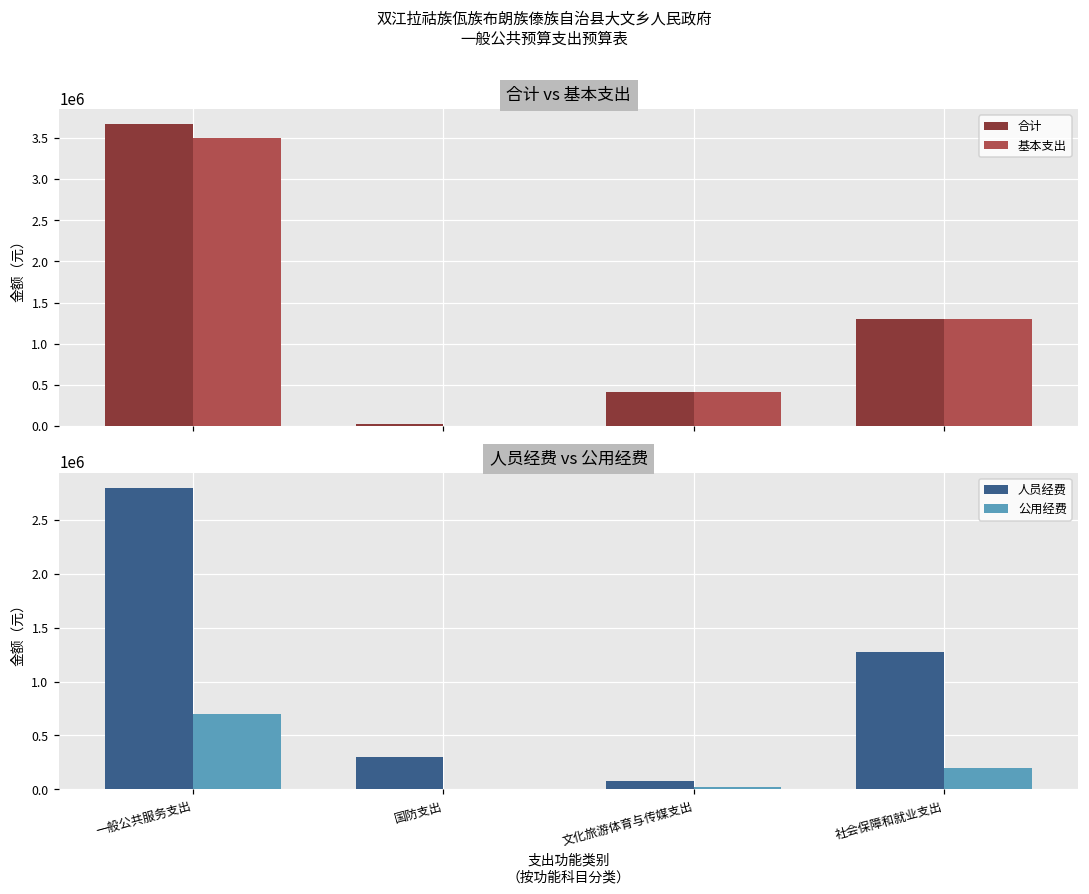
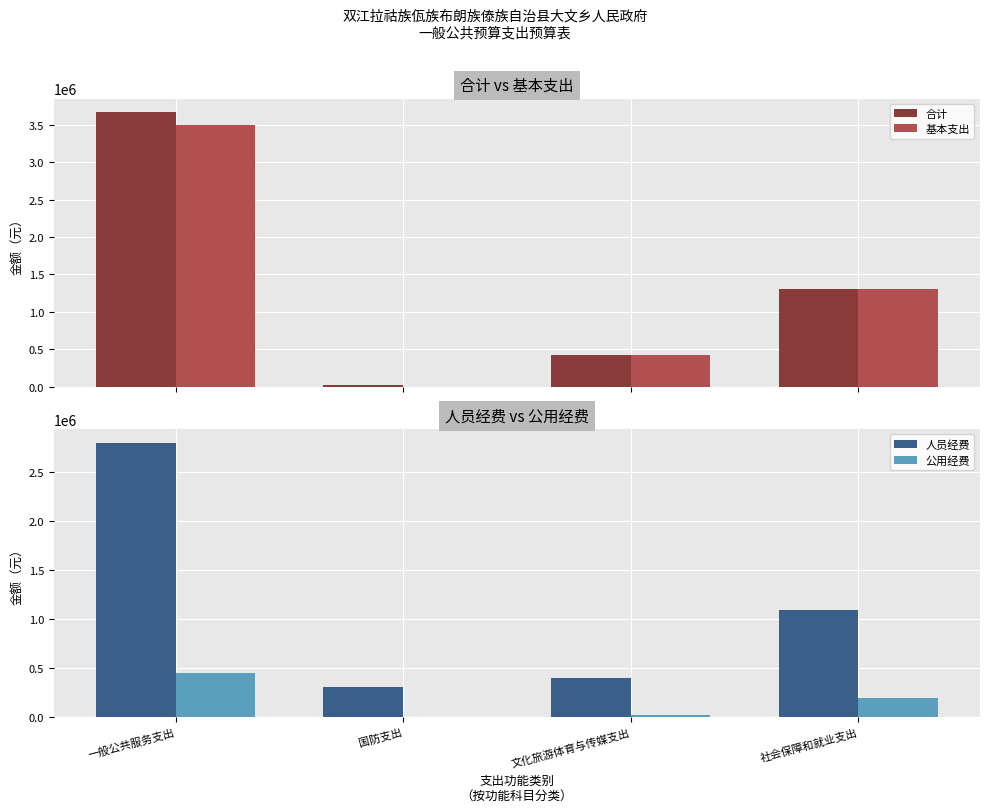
  {
    "人员经费 vs 公用经费": {
      "人员经费": {
        "一般公共服务支出": 2800000,
        "国防支出": 300000,
-       "文化旅游体育与传媒支出": 100000,
-       "社会保障和就业支出": 1300000
+       "文化旅游体育与传媒支出": 400000,
+       "社会保障和就业支出": 1100000
      },
      "公用经费": {
-       "一般公共服务支出": 700000,
+       "一般公共服务支出": 500000,
        "国防支出": 0,
        "社会保障和就业支出": 200000
      }
    }
  }
